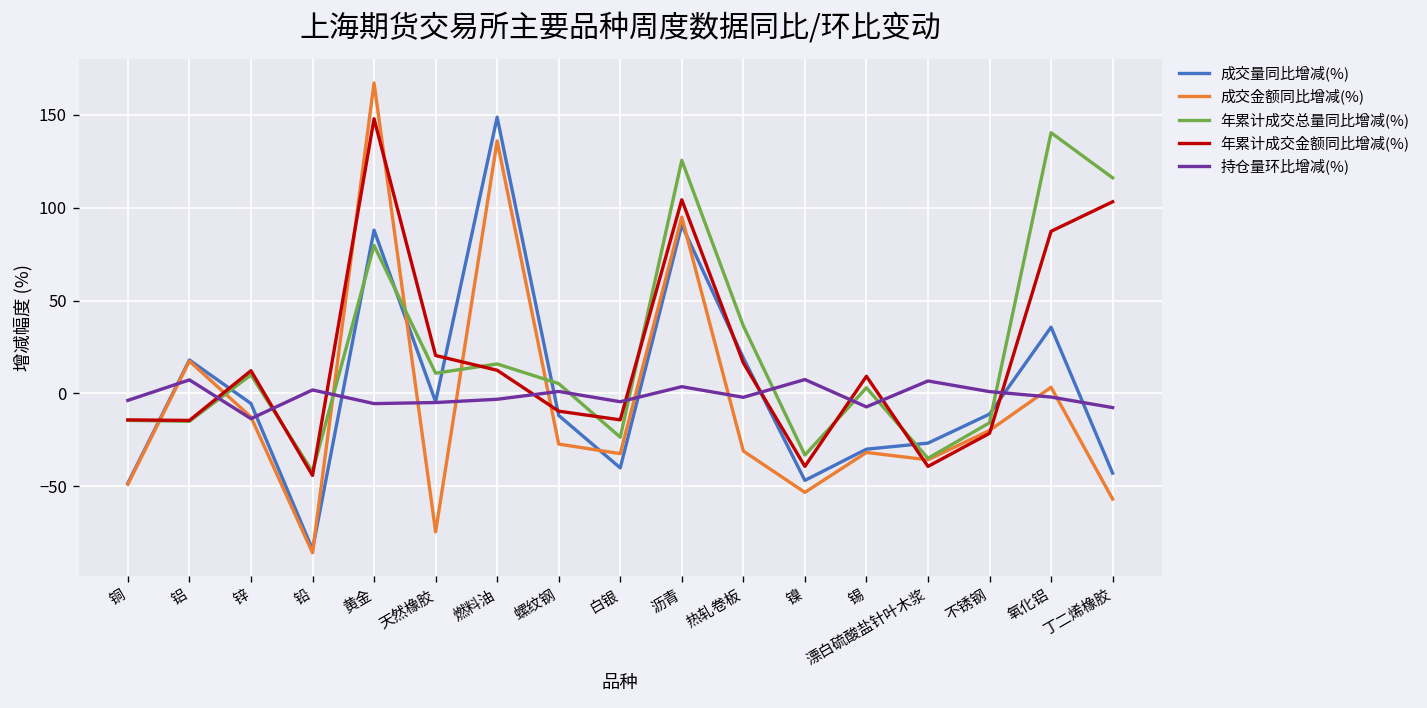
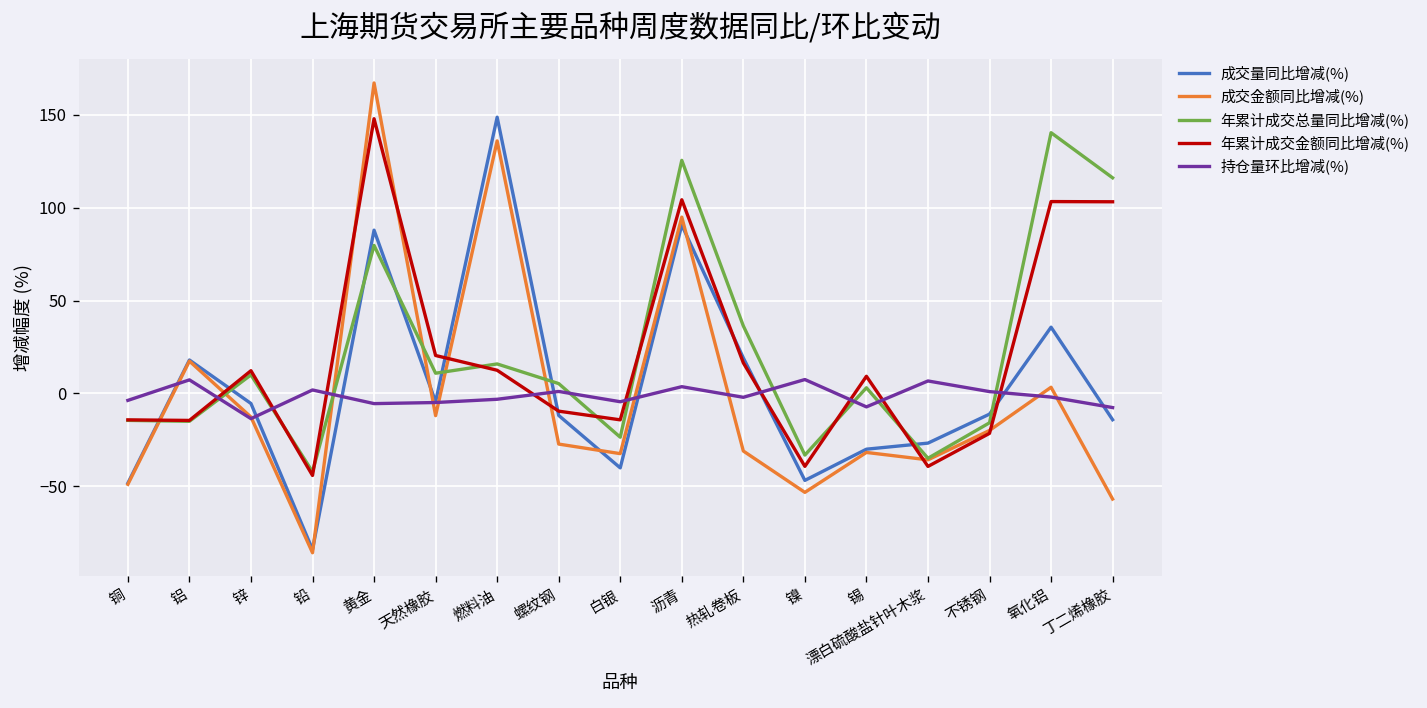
  {
    "成交量同比增减(%)": {
      "锌": -5,
      "铅": -84,
      "黄金": 88,
      "燃料油": 149,
      "螺纹钢": -12,
      "白银": -40,
      "沥青": 91,
      "热轧卷板": 19,
      "镍": -47,
      "锡": -30,
      "漂白硫酸盐针叶木浆": -27,
      "不锈钢": -11,
      "氧化铝": 36,
-     "丁二烯橡胶": -43
+     "丁二烯橡胶": -14
    },
    "成交金额同比增减(%)": {
      "铅": -86,
      "黄金": 167,
-     "天然橡胶": -75,
+     "天然橡胶": -12,
      "燃料油": 136,
      "螺纹钢": -27,
      "白银": -32,
      "沥青": 95,
      "热轧卷板": -31,
      "镍": -53,
      "锡": -32,
      "氧化铝": 3,
      "丁二烯橡胶": -57
    },
    "年累计成交总量同比增减(%)": {
      "锌": 10,
      "铅": -42,
      "黄金": 80,
      "天然橡胶": 11,
      "燃料油": 16,
      "螺纹钢": 5,
      "白银": -24,
      "沥青": 125,
      "热轧卷板": 36,
      "镍": -33,
      "锡": 3,
      "不锈钢": -16,
      "氧化铝": 140,
      "丁二烯橡胶": 116
    },
    "年累计成交金额同比增减(%)": {
      "锌": 12,
      "铅": -44,
      "黄金": 148,
      "天然橡胶": 20,
      "燃料油": 12,
      "螺纹钢": -10,
      "白银": -14,
      "沥青": 104,
      "热轧卷板": 16,
      "镍": -39,
      "锡": 9,
      "漂白硫酸盐针叶木浆": -39,
-     "氧化铝": 87,
+     "氧化铝": 103,
      "丁二烯橡胶": 103
    },
    "持仓量环比增减(%)": {
      "铜": -4,
      "铝": 7,
      "铅": 2,
      "黄金": -5,
      "燃料油": -3,
      "螺纹钢": 1,
      "白银": -4,
      "沥青": 4,
      "热轧卷板": -2,
      "镍": 7,
      "锡": -7,
      "漂白硫酸盐针叶木浆": 7,
      "不锈钢": 1,
      "氧化铝": -2,
      "丁二烯橡胶": -8
    }
  }
